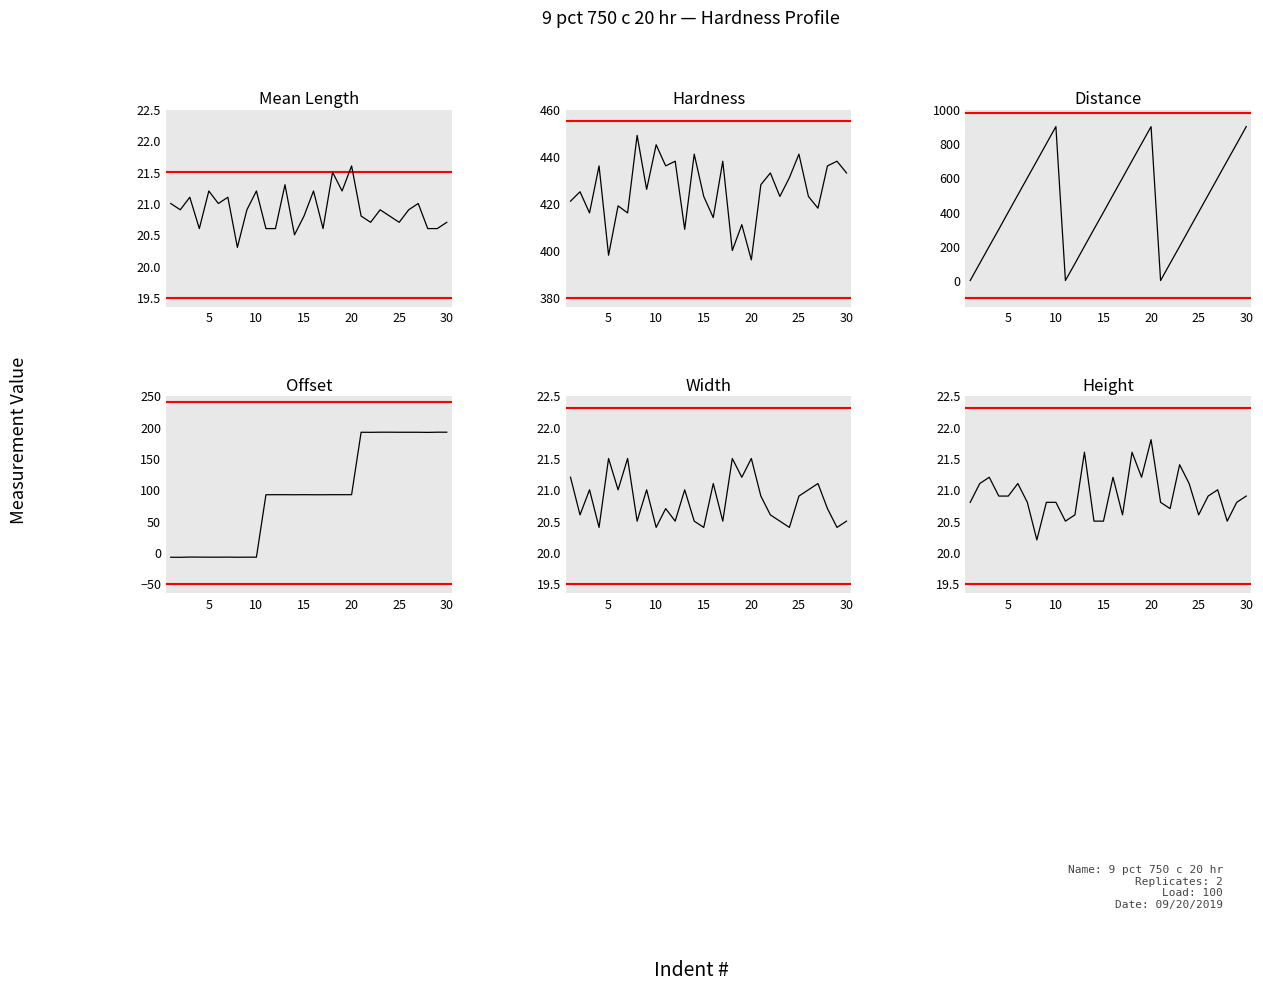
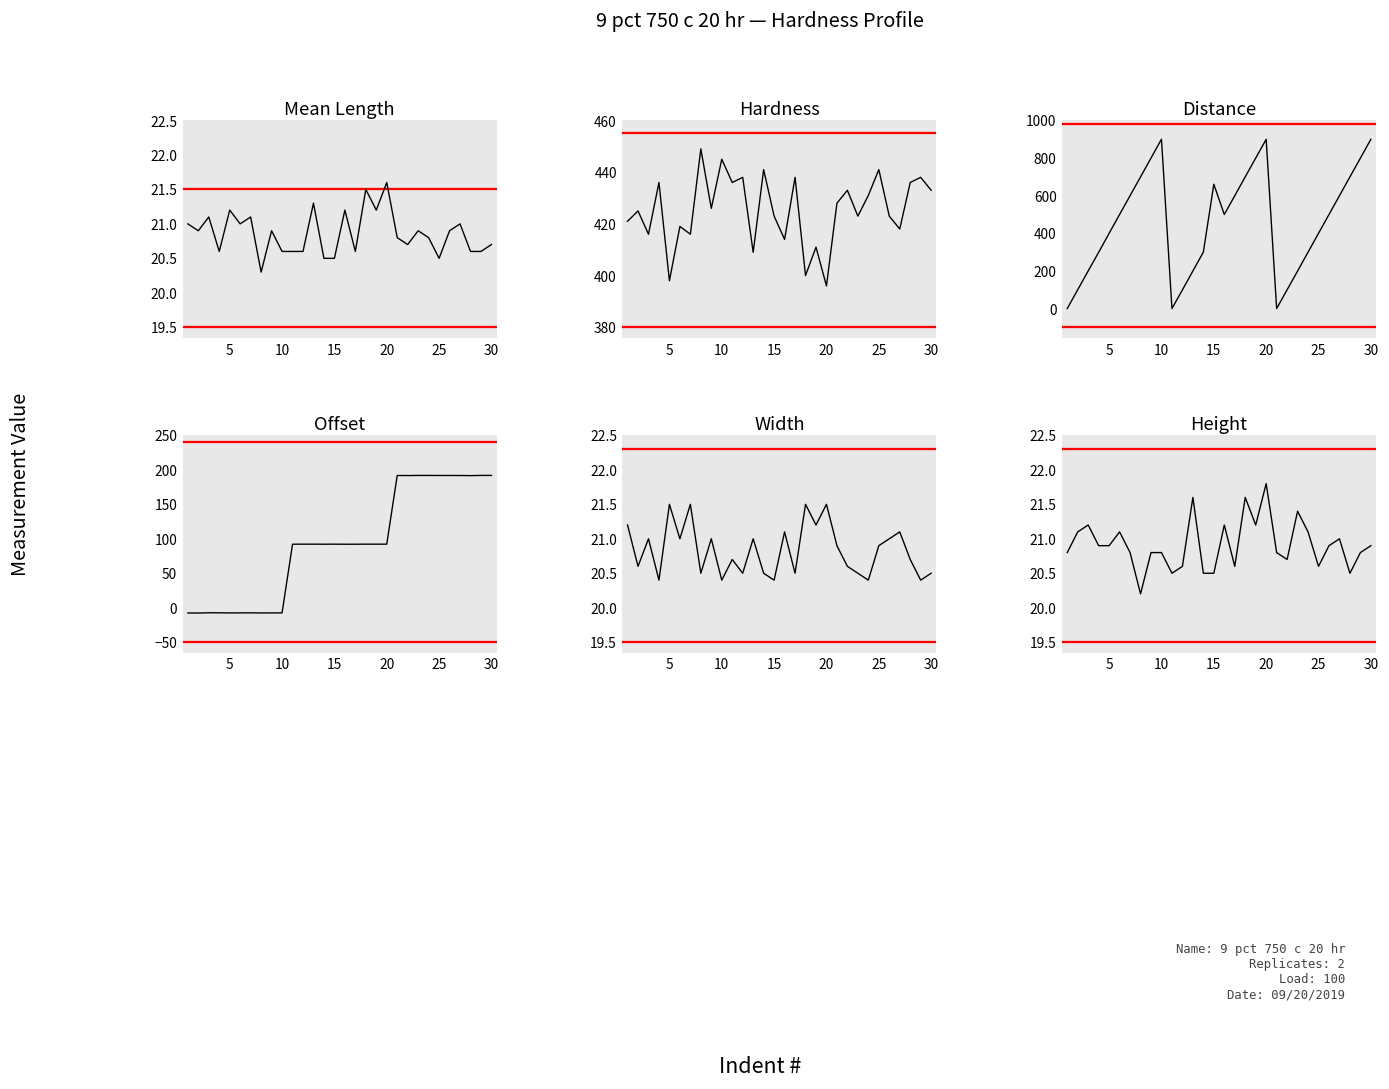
  {
    "Mean Length": {
      "5": 21.2,
-     "10": 21.2,
-     "15": 20.8,
+     "10": 20.6,
+     "15": 20.5,
      "20": 21.6,
-     "25": 20.7,
+     "25": 20.5,
      "30": 20.7
    },
    "Hardness": {
      "5": 398,
      "10": 445,
      "15": 423,
      "20": 396,
      "25": 441,
      "30": 433
    },
    "Distance": {
      "5": 400,
      "10": 900,
-     "15": 400,
+     "15": 660,
      "20": 900,
      "25": 400,
      "30": 900
    },
    "Offset": {
      "5": -10,
      "10": -10,
      "15": 90,
      "20": 90,
      "25": 190,
      "30": 190
    },
    "Width": {
      "5": 21.5,
      "10": 20.4,
      "15": 20.4,
      "20": 21.5,
      "25": 20.9,
      "30": 20.5
    },
    "Height": {
      "5": 20.9,
      "10": 20.8,
      "15": 20.5,
      "20": 21.8,
      "25": 20.6,
      "30": 20.9
    }
  }
